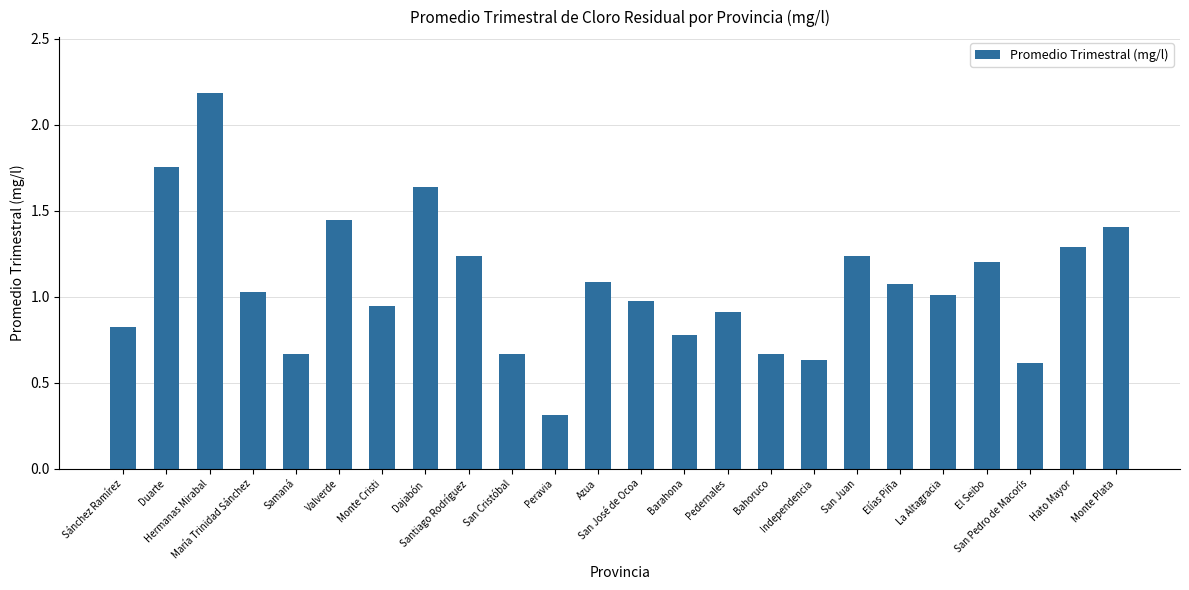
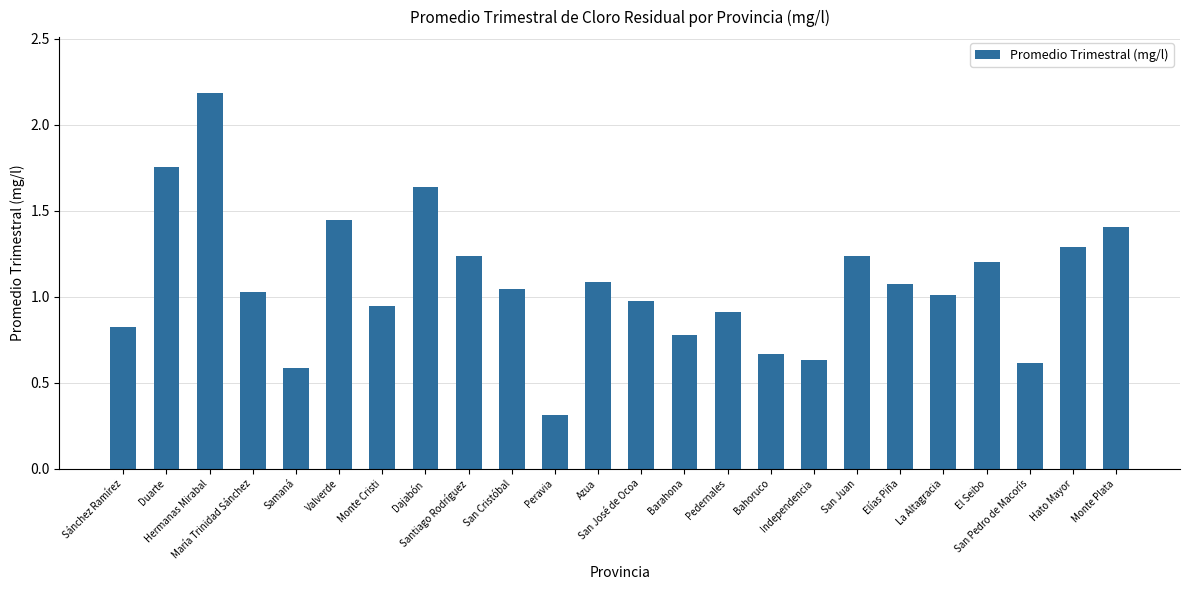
  {
    "Sánchez Ramírez": 0.82,
    "Duarte": 1.75,
    "Hermanas Mirabal": 2.18,
    "María Trinidad Sánchez": 1.03,
-   "Samaná": 0.67,
+   "Samaná": 0.59,
    "Valverde": 1.45,
    "Monte Cristi": 0.95,
    "Dajabón": 1.64,
    "Santiago Rodríguez": 1.24,
-   "San Cristóbal": 0.66,
+   "San Cristóbal": 1.04,
    "Peravia": 0.31,
    "Azua": 1.08,
    "San José de Ocoa": 0.98,
    "Barahona": 0.77,
    "Pedernales": 0.91,
    "Bahoruco": 0.67,
    "Independencia": 0.63,
    "San Juan": 1.24,
    "Elías Piña": 1.07,
    "La Altagracia": 1.01,
    "El Seibo": 1.20,
    "San Pedro de Macorís": 0.62,
    "Hato Mayor": 1.29,
    "Monte Plata": 1.41
  }
